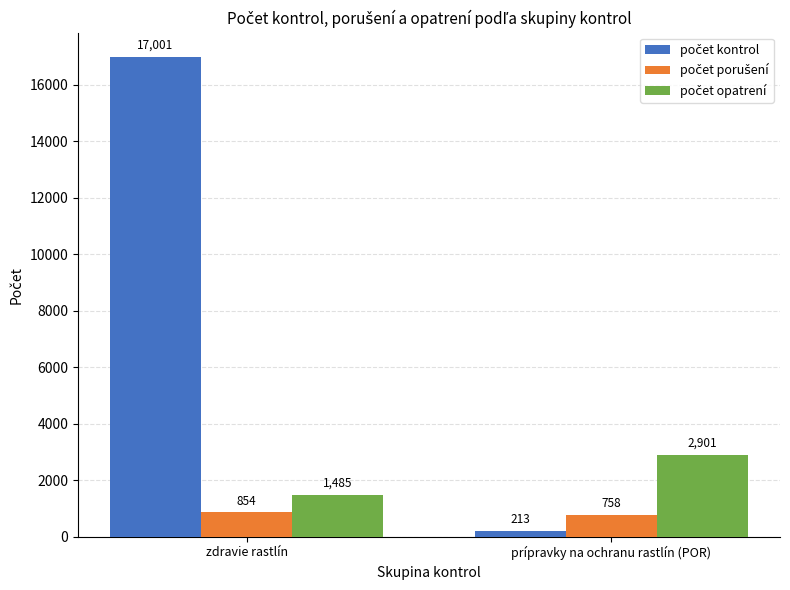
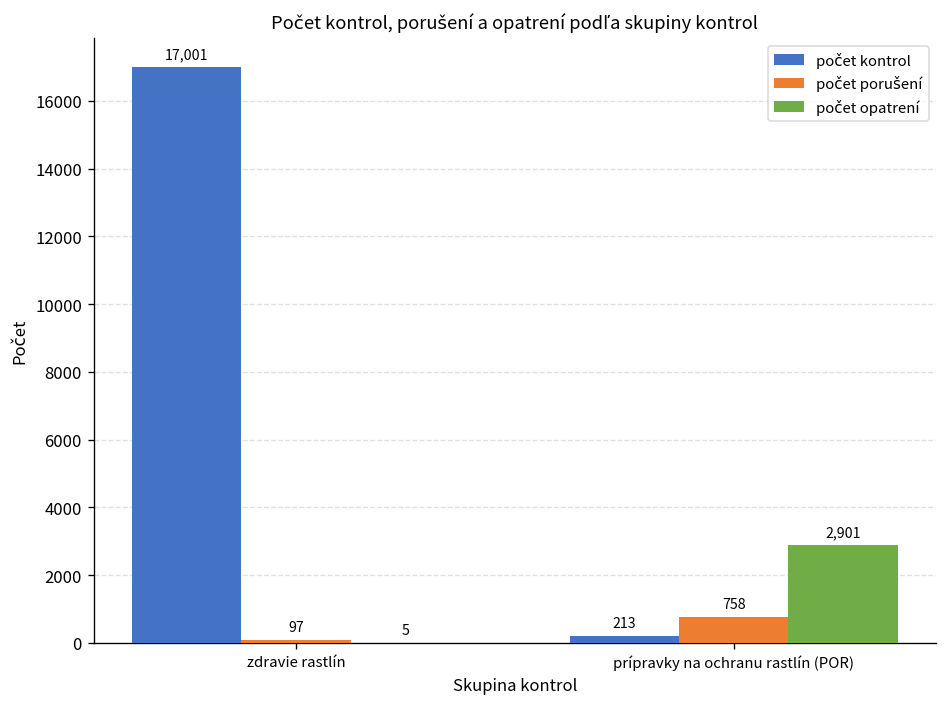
  {
    "počet kontrol": {
      "zdravie rastlín": "17,001",
      "prípravky na ochranu rastlín (POR)": "213"
    },
    "počet porušení": {
-     "zdravie rastlín": "854",
+     "zdravie rastlín": "97",
      "prípravky na ochranu rastlín (POR)": "758"
    },
    "počet opatrení": {
-     "zdravie rastlín": "1,485",
+     "zdravie rastlín": "5",
      "prípravky na ochranu rastlín (POR)": "2,901"
    }
  }
